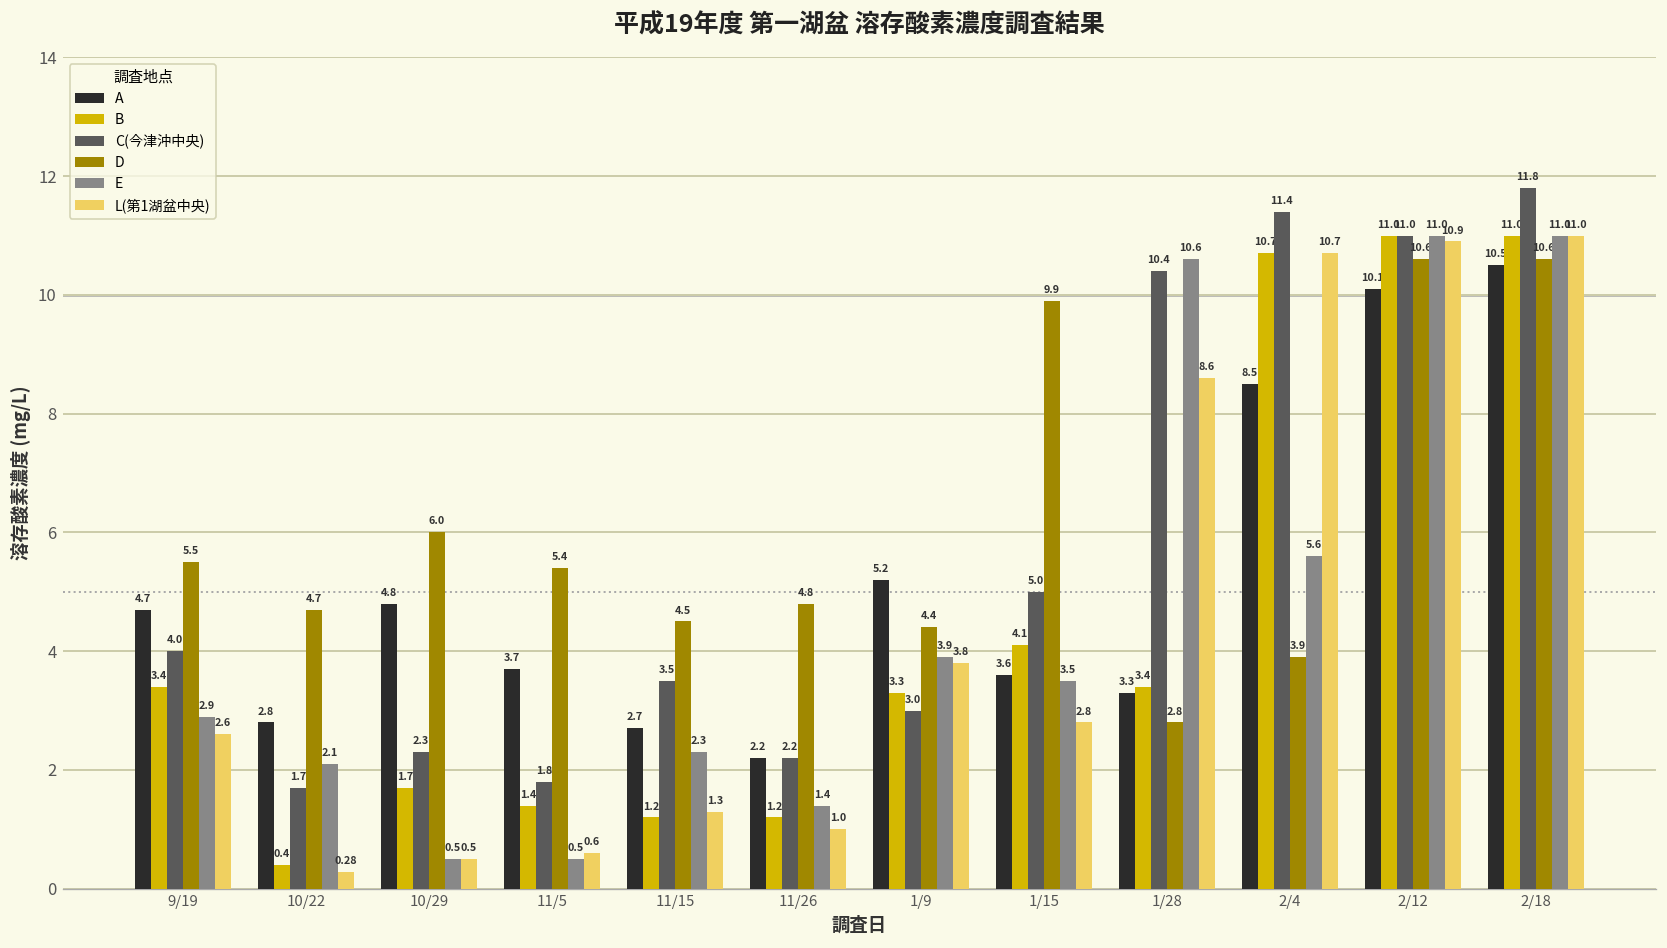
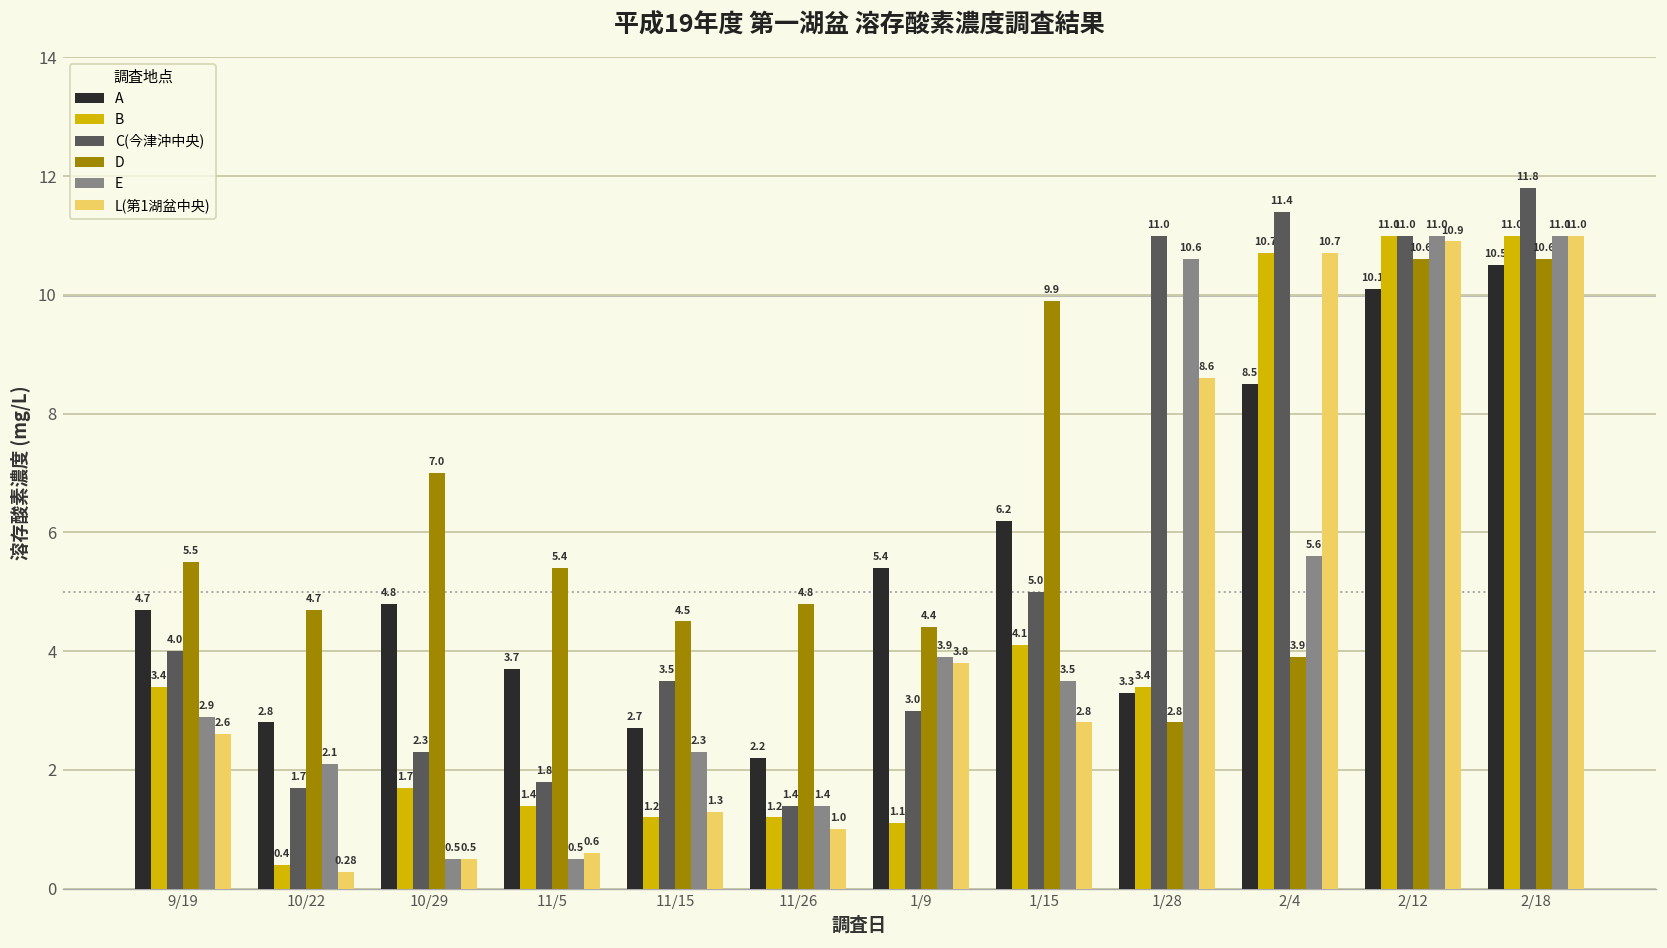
  {
    "A": {
      "9/19": 4.7,
      "10/22": 2.8,
      "10/29": 4.8,
      "11/5": 3.7,
      "11/15": 2.7,
      "11/26": 2.2,
-     "1/9": 5.2,
-     "1/15": 3.6,
+     "1/9": 5.4,
+     "1/15": 6.2,
      "1/28": 3.3,
      "2/4": 8.5,
      "2/12": 10.1,
      "2/18": 10.5
    },
    "B": {
      "9/19": 3.4,
      "10/22": 0.4,
      "10/29": 1.7,
      "11/5": 1.4,
      "11/15": 1.2,
      "11/26": 1.2,
-     "1/9": 3.3,
+     "1/9": 1.1,
      "1/15": 4.1,
      "1/28": 3.4,
      "2/4": 10.7,
      "2/18": 11.0
    },
    "C(今津沖中央)": {
      "9/19": 4.0,
      "10/22": 1.7,
      "10/29": 2.3,
      "11/5": 1.8,
      "11/15": 3.5,
-     "11/26": 2.2,
+     "11/26": 1.4,
      "1/9": 3.0,
      "1/15": 5.0,
-     "1/28": 10.4,
+     "1/28": 11.0,
      "2/4": 11.4,
      "2/18": 11.8
    },
    "D": {
      "9/19": 5.5,
      "10/22": 4.7,
-     "10/29": 6.0,
+     "10/29": 7.0,
      "11/5": 5.4,
      "11/15": 4.5,
      "11/26": 4.8,
      "1/9": 4.4,
      "1/15": 9.9,
      "1/28": 2.8,
      "2/4": 3.9,
      "2/12": 10.6,
      "2/18": 10.6
    },
    "E": {
      "9/19": 2.9,
      "10/22": 2.1,
      "10/29": 0.5,
      "11/5": 0.5,
      "11/15": 2.3,
      "11/26": 1.4,
      "1/9": 3.9,
      "1/15": 3.5,
      "1/28": 10.6,
      "2/4": 5.6,
      "2/12": 11.0
    },
    "L(第1湖盆中央)": {
      "9/19": 2.6,
      "10/22": 0.28,
      "10/29": 0.5,
      "11/5": 0.6,
      "11/15": 1.3,
      "11/26": 1.0,
      "1/9": 3.8,
      "1/15": 2.8,
      "1/28": 8.6,
      "2/4": 10.7,
      "2/12": 10.9
    }
  }
